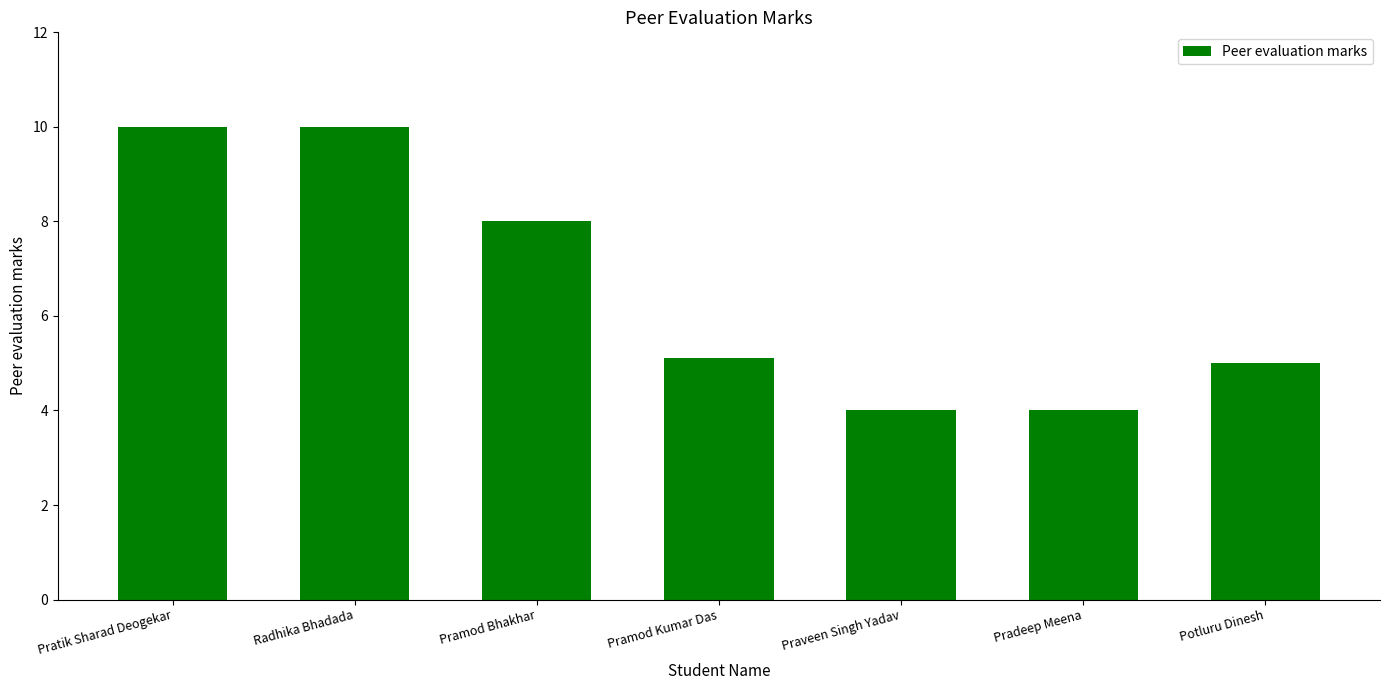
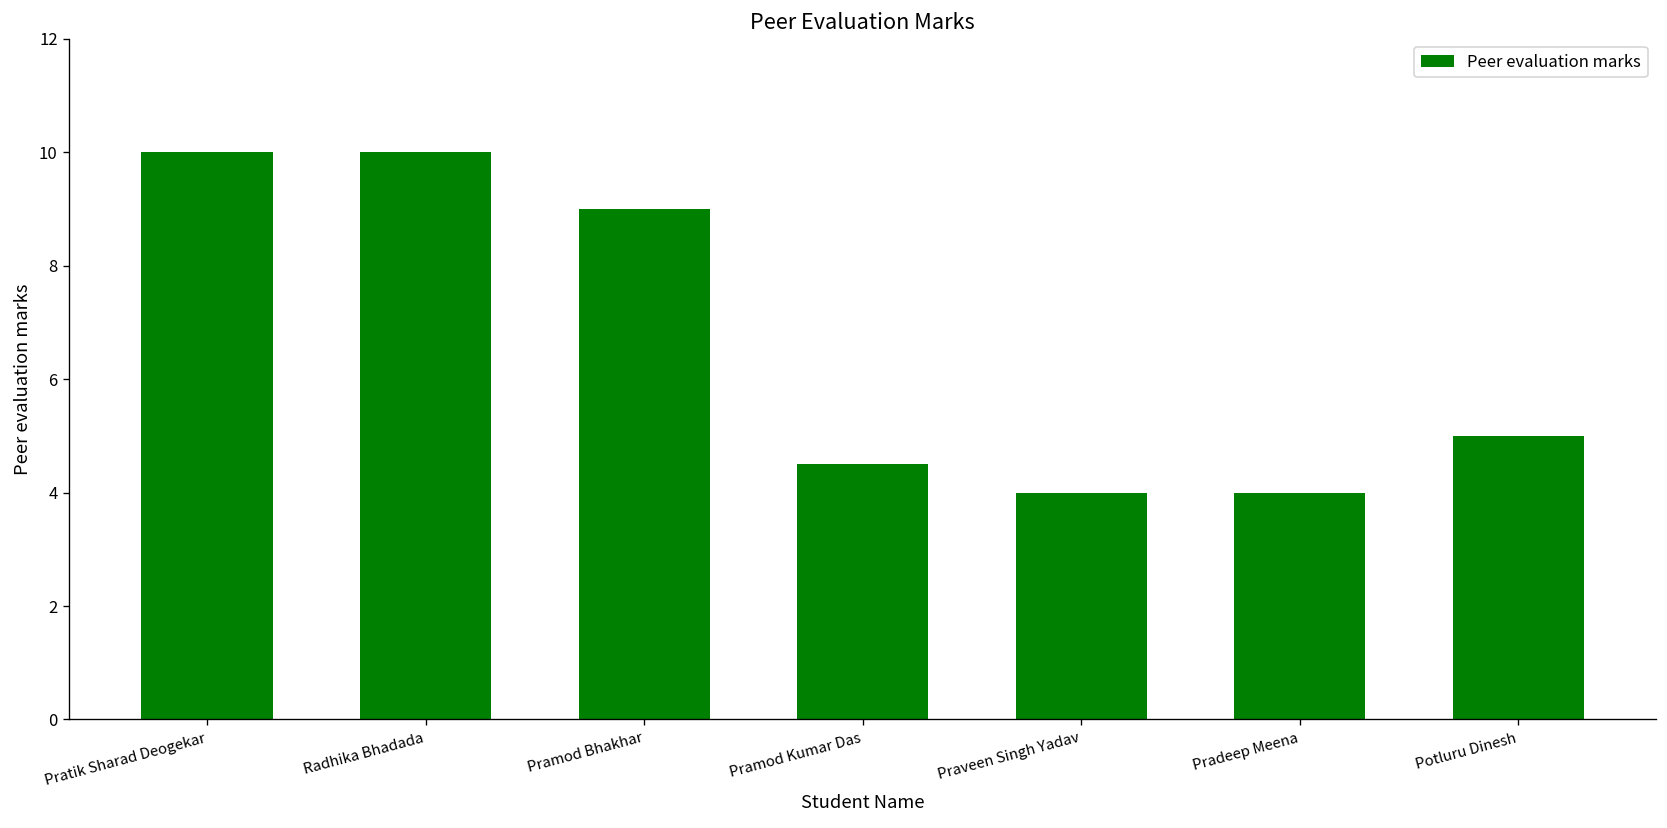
  {
    "Pratik Sharad Deogekar": 10.0,
    "Radhika Bhadada": 10.0,
-   "Pramod Bhakhar": 8,
-   "Pramod Kumar Das": 5.1,
+   "Pramod Bhakhar": 9,
+   "Pramod Kumar Das": 4.5,
    "Praveen Singh Yadav": 4.0,
    "Pradeep Meena": 4.0,
    "Potluru Dinesh": 5.0
  }
